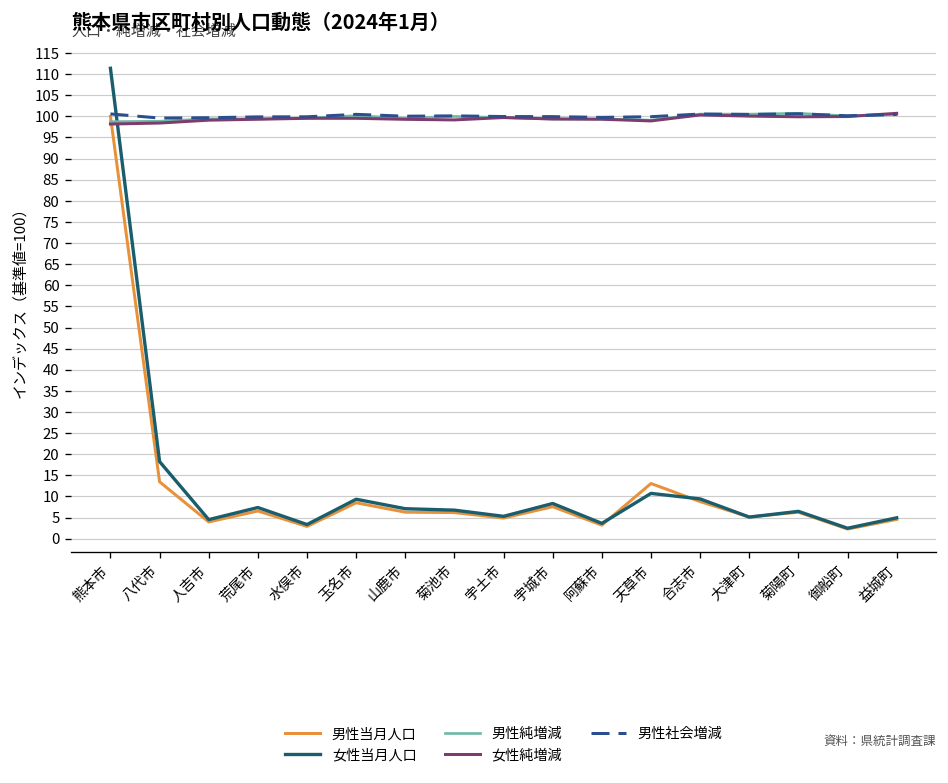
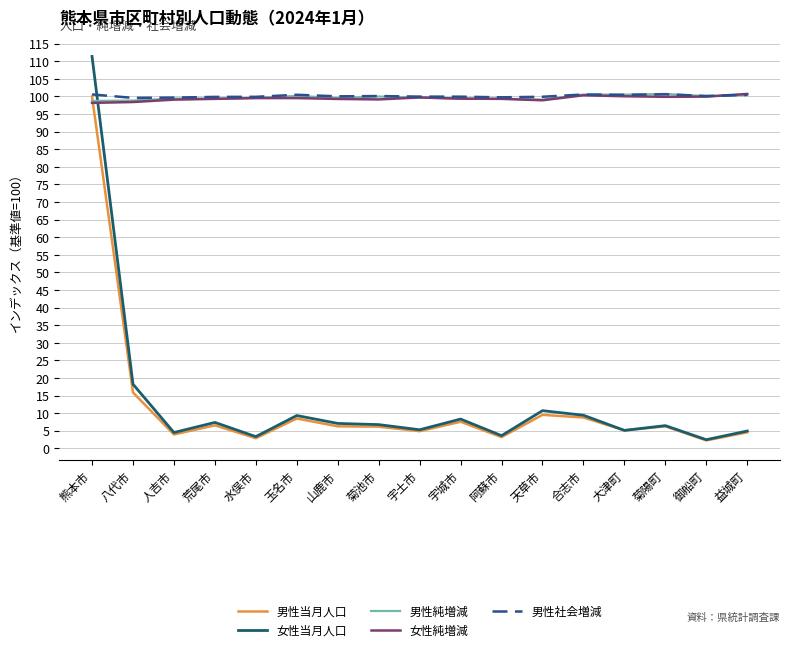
  {
    "男性当月人口": {
-     "八代市": 13,
+     "八代市": 16,
      "荒尾市": 7,
      "玉名市": 9,
      "山鹿市": 6,
      "宇城市": 8,
-     "天草市": 13
+     "天草市": 10
    },
    "女性純増減": {
      "菊池市": 99
    }
  }
